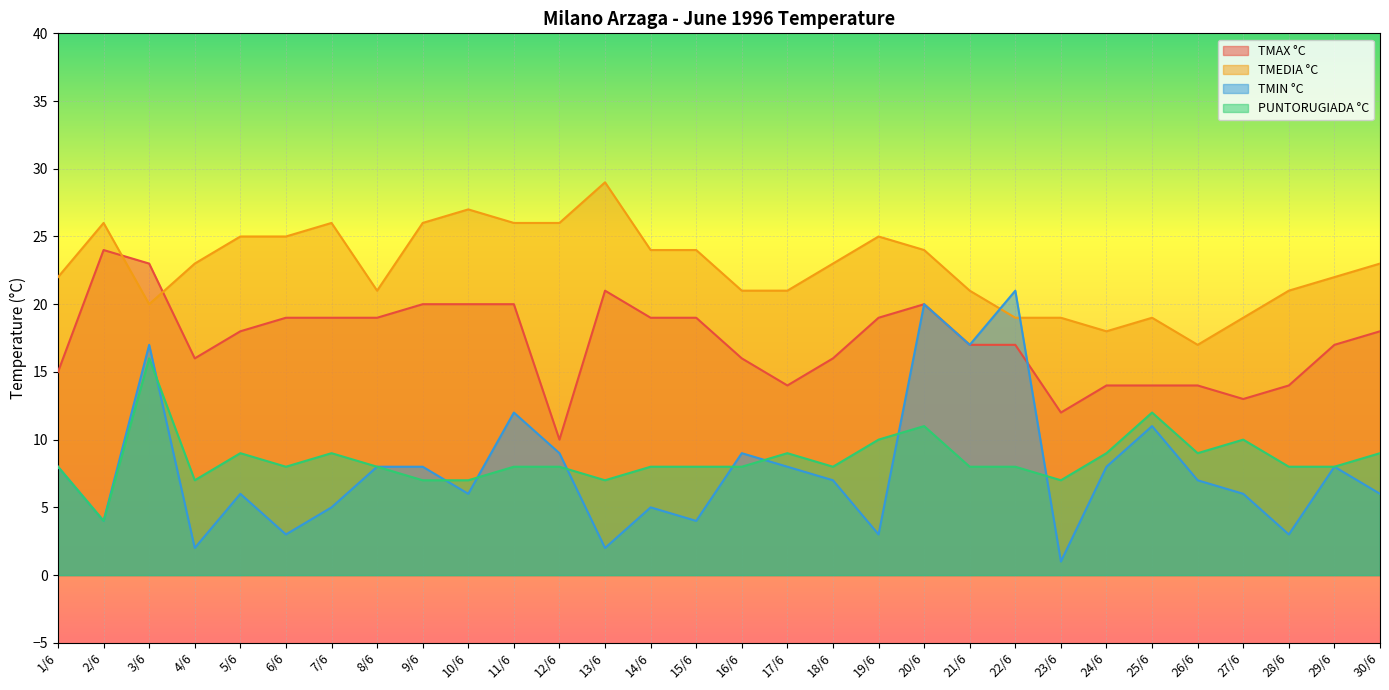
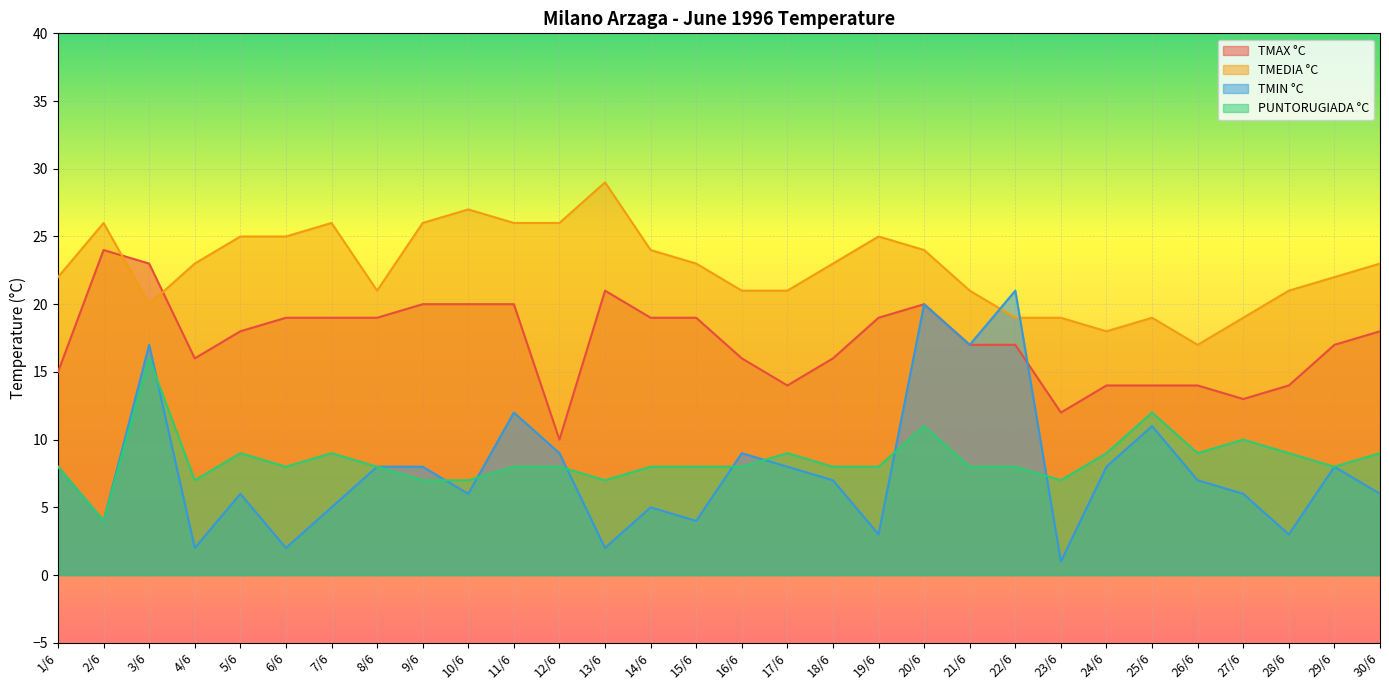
  {
    "TMAX °C": {
      "1/6": 15,
      "2/6": 24,
      "3/6": 23,
      "4/6": 16,
      "5/6": 18,
      "6/6": 19,
      "7/6": 19,
      "8/6": 19,
      "9/6": 20,
      "10/6": 20,
      "11/6": 20,
      "12/6": 10,
      "13/6": 21,
      "14/6": 19,
      "15/6": 19,
      "16/6": 16,
      "17/6": 14,
      "18/6": 16,
      "19/6": 19,
      "22/6": 17,
      "23/6": 12,
      "24/6": 14,
      "25/6": 14,
      "26/6": 14,
      "27/6": 13,
      "28/6": 14,
      "29/6": 17,
      "30/6": 18
    },
    "TMEDIA °C": {
      "1/6": 22,
      "2/6": 26,
      "3/6": 20,
      "4/6": 23,
      "5/6": 25,
      "6/6": 25,
      "7/6": 26,
      "8/6": 21,
      "9/6": 26,
      "10/6": 27,
      "11/6": 26,
      "12/6": 26,
      "13/6": 29,
      "14/6": 24,
-     "15/6": 24,
+     "15/6": 23,
      "16/6": 21,
      "17/6": 21,
      "18/6": 23,
      "19/6": 25,
      "20/6": 24,
      "21/6": 21,
      "22/6": 19,
      "23/6": 19,
      "24/6": 18,
      "25/6": 19,
      "26/6": 17,
      "27/6": 19,
      "28/6": 21,
      "29/6": 22,
      "30/6": 23
    },
    "TMIN °C": {
      "3/6": 17,
      "4/6": 2,
      "5/6": 6,
-     "6/6": 3,
+     "6/6": 2,
      "7/6": 5,
      "9/6": 8,
      "10/6": 6,
      "11/6": 12,
      "12/6": 9,
      "13/6": 2,
      "14/6": 5,
      "15/6": 4,
      "16/6": 9,
      "17/6": 8,
      "18/6": 7,
      "19/6": 3,
      "22/6": 21,
      "23/6": 1,
      "24/6": 8,
      "25/6": 11,
      "26/6": 7,
      "27/6": 6,
      "28/6": 3,
      "30/6": 6
    },
    "PUNTORUGIADA °C": {
      "3/6": 16,
      "4/6": 7,
      "5/6": 9,
      "6/6": 8,
      "7/6": 9,
      "9/6": 7,
      "10/6": 7,
      "11/6": 8,
      "12/6": 8,
      "13/6": 7,
      "14/6": 8,
      "15/6": 8,
      "16/6": 8,
      "17/6": 9,
      "18/6": 8,
-     "19/6": 10,
+     "19/6": 8,
      "20/6": 11,
      "21/6": 8,
      "22/6": 8,
      "23/6": 7,
      "24/6": 9,
      "25/6": 12,
      "26/6": 9,
      "27/6": 10,
-     "28/6": 8,
+     "28/6": 9,
      "30/6": 9
    }
  }
